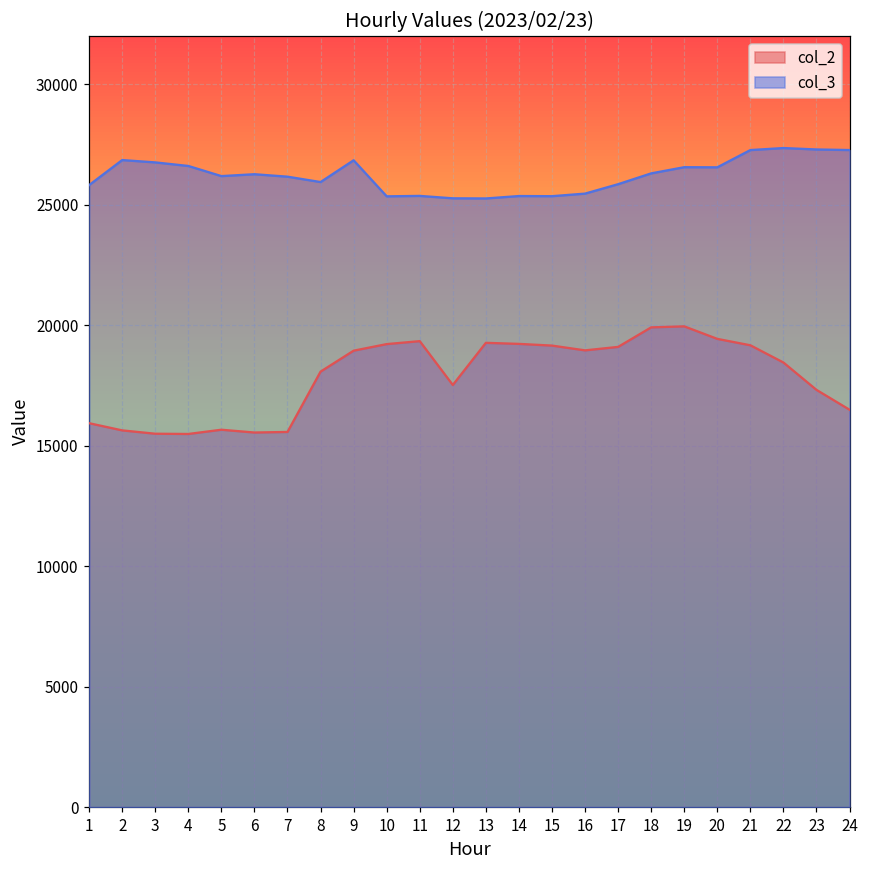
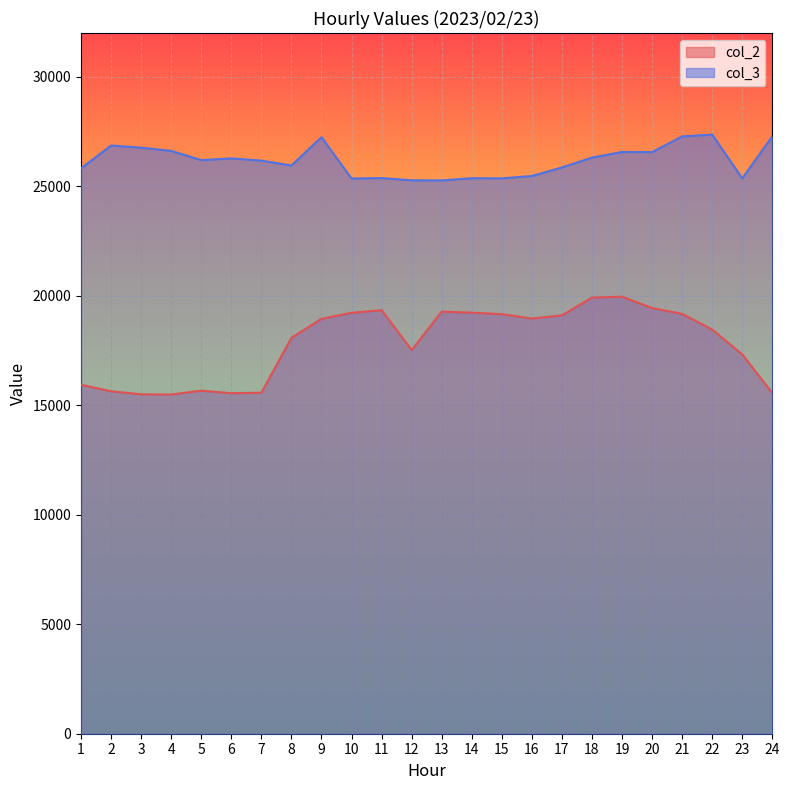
  {
    "col_2": {
      "1": 15900,
      "2": 15600,
      "3": 15500,
      "4": 15500,
      "5": 15700,
      "6": 15600,
      "7": 15600,
      "8": 18100,
      "9": 18900,
      "10": 19200,
      "11": 19300,
      "12": 17500,
      "13": 19300,
      "14": 19200,
      "15": 19200,
      "16": 19000,
      "17": 19100,
      "18": 19900,
      "19": 20000,
      "20": 19400,
      "21": 19200,
      "22": 18500,
      "23": 17300,
-     "24": 16500
+     "24": 15600
    },
    "col_3": {
      "1": 25800,
      "2": 26900,
      "3": 26800,
      "4": 26600,
      "5": 26200,
      "6": 26300,
      "7": 26200,
      "8": 26000,
-     "9": 26900,
+     "9": 27200,
      "10": 25400,
      "11": 25400,
      "12": 25300,
      "13": 25300,
      "14": 25400,
      "15": 25400,
      "16": 25500,
      "17": 25900,
      "18": 26300,
      "19": 26600,
      "20": 26600,
      "21": 27300,
      "22": 27400,
-     "23": 27300,
+     "23": 25400,
      "24": 27300
    }
  }
